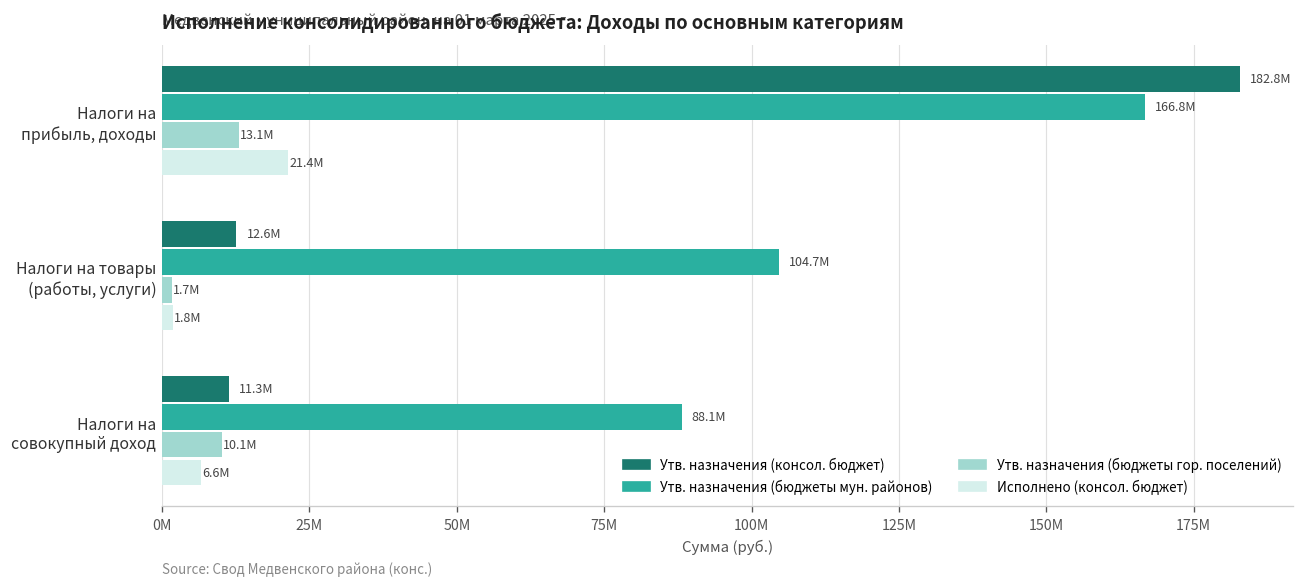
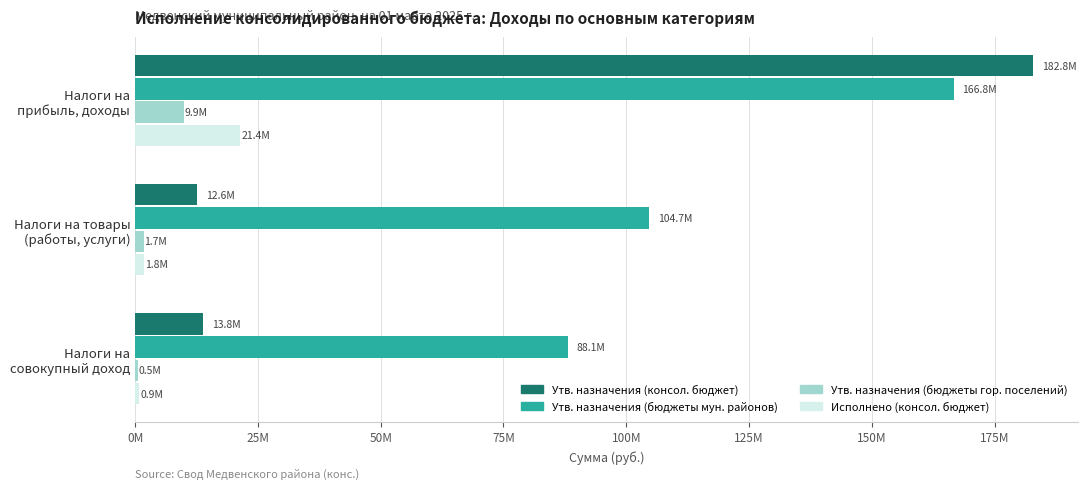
  {
    "Утв. назначения (консол. бюджет)": {
      "Налоги на прибыль, доходы": "182.8M",
      "Налоги на товары (работы, услуги)": "12.6M",
-     "Налоги на совокупный доход": "11.3M"
+     "Налоги на совокупный доход": "13.8M"
    },
    "Утв. назначения (бюджеты мун. районов)": {
      "Налоги на прибыль, доходы": "166.8M",
      "Налоги на товары (работы, услуги)": "104.7M",
      "Налоги на совокупный доход": "88.1M"
    },
    "Утв. назначения (бюджеты гор. поселений)": {
-     "Налоги на прибыль, доходы": "13.1M",
+     "Налоги на прибыль, доходы": "9.9M",
      "Налоги на товары (работы, услуги)": "1.7M",
-     "Налоги на совокупный доход": "10.1M"
+     "Налоги на совокупный доход": "0.5M"
    },
    "Исполнено (консол. бюджет)": {
      "Налоги на прибыль, доходы": "21.4M",
      "Налоги на товары (работы, услуги)": "1.8M",
-     "Налоги на совокупный доход": "6.6M"
+     "Налоги на совокупный доход": "0.9M"
    }
  }
